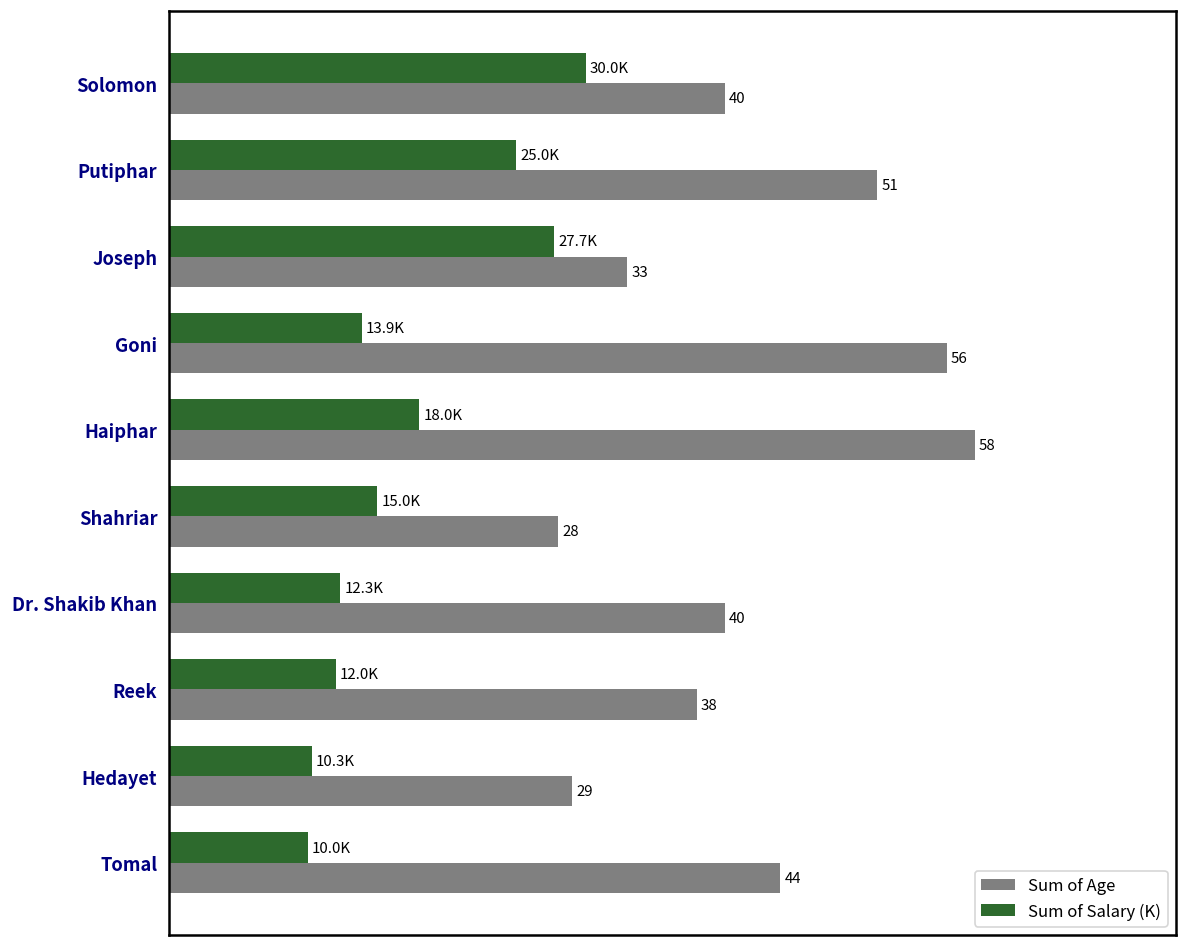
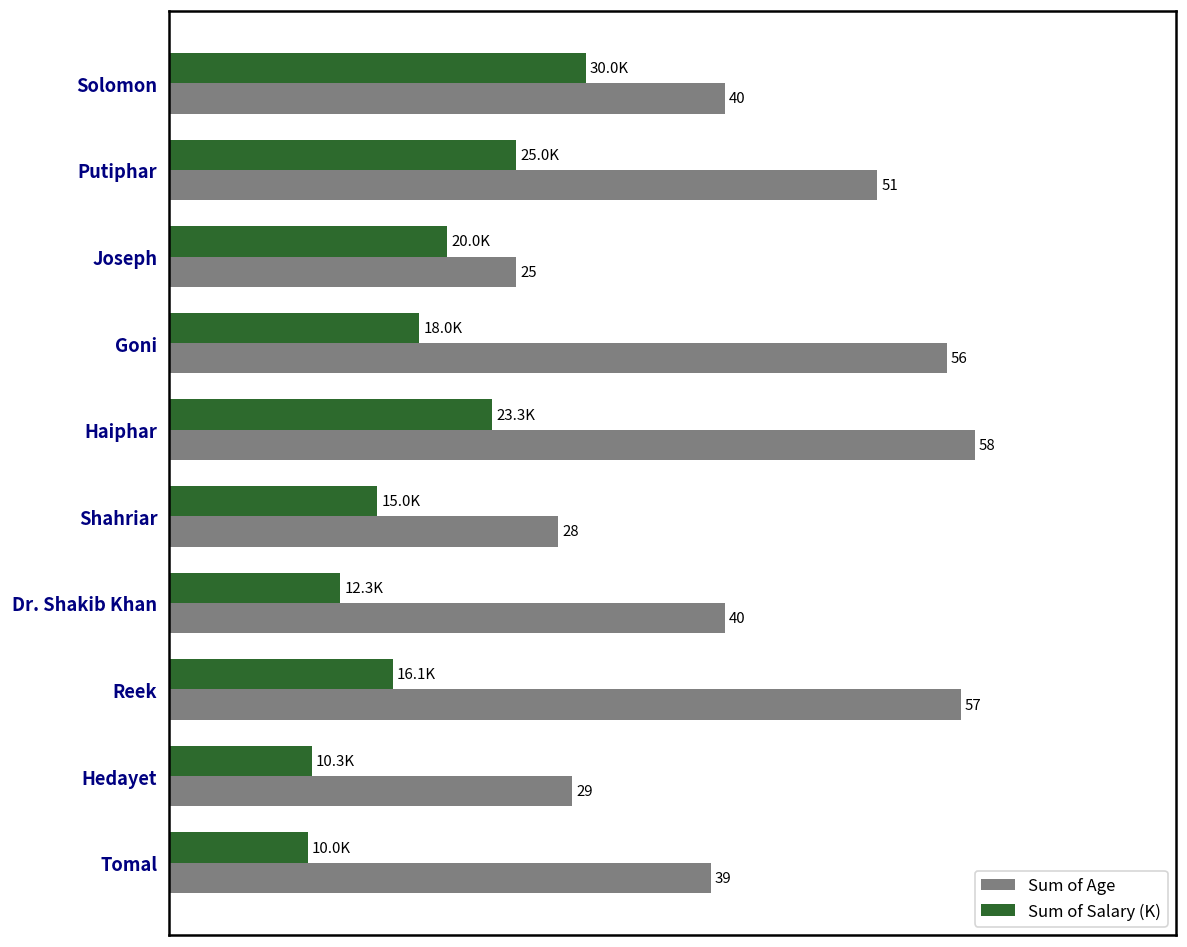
  {
    "Sum of Age": {
      "Solomon": "40",
      "Putiphar": "51",
-     "Joseph": "33",
+     "Joseph": "25",
      "Goni": "56",
      "Haiphar": "58",
      "Shahriar": "28",
      "Dr. Shakib Khan": "40",
-     "Reek": "38",
+     "Reek": "57",
      "Hedayet": "29",
-     "Tomal": "44"
+     "Tomal": "39"
    },
    "Sum of Salary (K)": {
      "Solomon": "30.0K",
      "Putiphar": "25.0K",
-     "Joseph": "27.7K",
-     "Goni": "13.9K",
-     "Haiphar": "18.0K",
+     "Joseph": "20.0K",
+     "Goni": "18.0K",
+     "Haiphar": "23.3K",
      "Shahriar": "15.0K",
      "Dr. Shakib Khan": "12.3K",
-     "Reek": "12.0K",
+     "Reek": "16.1K",
      "Hedayet": "10.3K",
      "Tomal": "10.0K"
    }
  }
